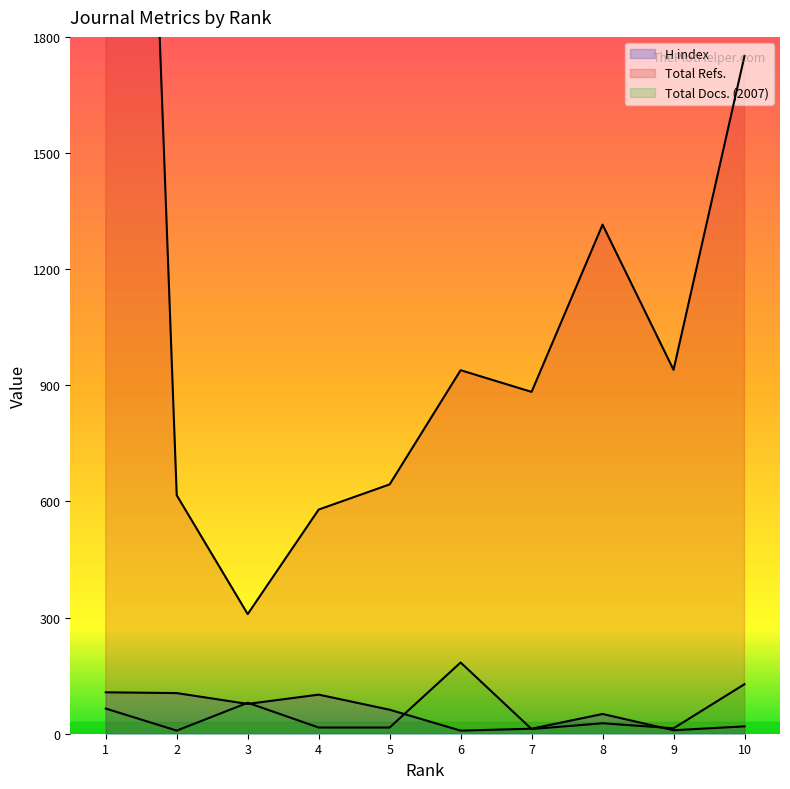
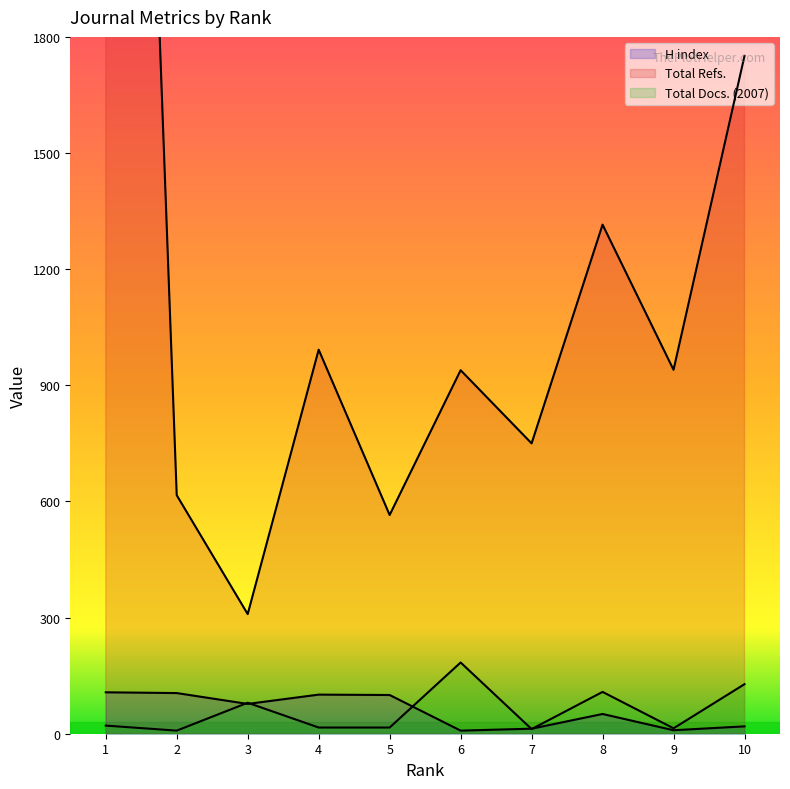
  {
    "H index": {
      "1": 110,
      "2": 110,
      "4": 100,
-     "5": 60,
+     "5": 100,
      "6": 10,
      "8": 50,
      "10": 20
    },
    "Total Refs.": {
      "2": 620,
      "3": 310,
-     "4": 580,
-     "5": 640,
+     "4": 990,
+     "5": 570,
      "6": 940,
-     "7": 880,
+     "7": 750,
      "8": 1320,
      "9": 940
    },
    "Total Docs. (2007)": {
-     "1": 70,
+     "1": 20,
      "2": 10,
      "4": 20,
      "5": 20,
      "6": 180,
-     "8": 30,
+     "8": 110,
      "10": 130
    }
  }
